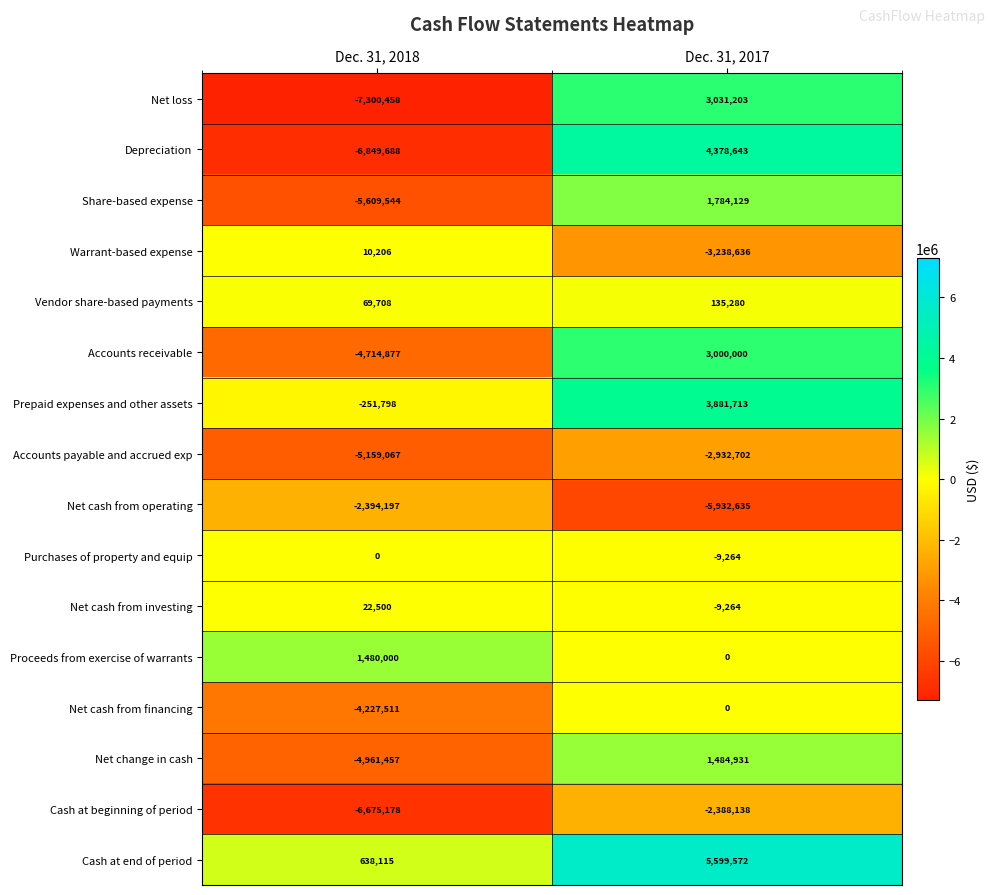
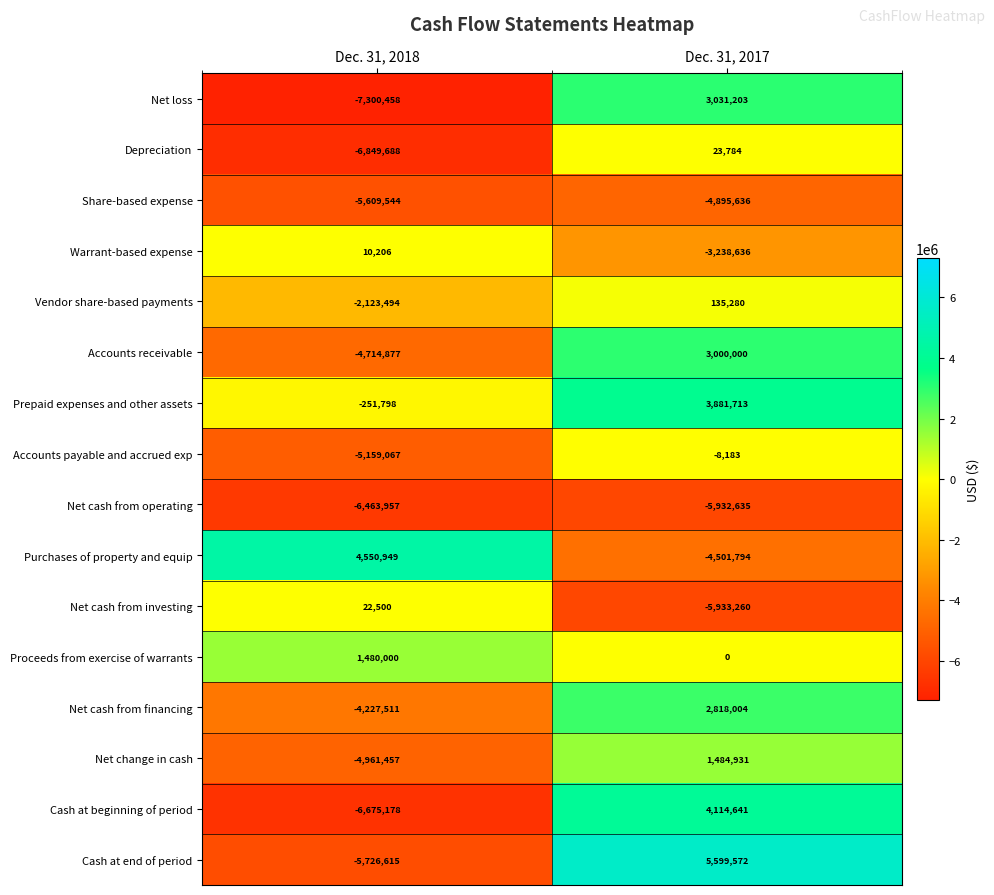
  {
    "Net loss": {
      "Dec. 31, 2018": "-7,300,458",
      "Dec. 31, 2017": "3,031,203"
    },
    "Depreciation": {
      "Dec. 31, 2018": "-6,849,688",
-     "Dec. 31, 2017": "4,378,643"
+     "Dec. 31, 2017": "23,784"
    },
    "Share-based expense": {
      "Dec. 31, 2018": "-5,609,544",
-     "Dec. 31, 2017": "1,784,129"
+     "Dec. 31, 2017": "-4,895,636"
    },
    "Warrant-based expense": {
      "Dec. 31, 2018": "10,206",
      "Dec. 31, 2017": "-3,238,636"
    },
    "Vendor share-based payments": {
-     "Dec. 31, 2018": "69,708",
+     "Dec. 31, 2018": "-2,123,494",
      "Dec. 31, 2017": "135,280"
    },
    "Accounts receivable": {
      "Dec. 31, 2018": "-4,714,877",
      "Dec. 31, 2017": "3,000,000"
    },
    "Prepaid expenses and other assets": {
      "Dec. 31, 2018": "-251,798",
      "Dec. 31, 2017": "3,881,713"
    },
    "Accounts payable and accrued exp": {
      "Dec. 31, 2018": "-5,159,067",
-     "Dec. 31, 2017": "-2,932,702"
+     "Dec. 31, 2017": "-8,183"
    },
    "Net cash from operating": {
-     "Dec. 31, 2018": "-2,394,197",
+     "Dec. 31, 2018": "-6,463,957",
      "Dec. 31, 2017": "-5,932,635"
    },
    "Purchases of property and equip": {
-     "Dec. 31, 2018": "0",
-     "Dec. 31, 2017": "-9,264"
+     "Dec. 31, 2018": "4,550,949",
+     "Dec. 31, 2017": "-4,501,794"
    },
    "Net cash from investing": {
      "Dec. 31, 2018": "22,500",
-     "Dec. 31, 2017": "-9,264"
+     "Dec. 31, 2017": "-5,933,260"
    },
    "Proceeds from exercise of warrants": {
      "Dec. 31, 2018": "1,480,000",
      "Dec. 31, 2017": "0"
    },
    "Net cash from financing": {
      "Dec. 31, 2018": "-4,227,511",
-     "Dec. 31, 2017": "0"
+     "Dec. 31, 2017": "2,818,004"
    },
    "Net change in cash": {
      "Dec. 31, 2018": "-4,961,457",
      "Dec. 31, 2017": "1,484,931"
    },
    "Cash at beginning of period": {
      "Dec. 31, 2018": "-6,675,178",
-     "Dec. 31, 2017": "-2,388,138"
+     "Dec. 31, 2017": "4,114,641"
    },
    "Cash at end of period": {
-     "Dec. 31, 2018": "638,115",
+     "Dec. 31, 2018": "-5,726,615",
      "Dec. 31, 2017": "5,599,572"
    }
  }
